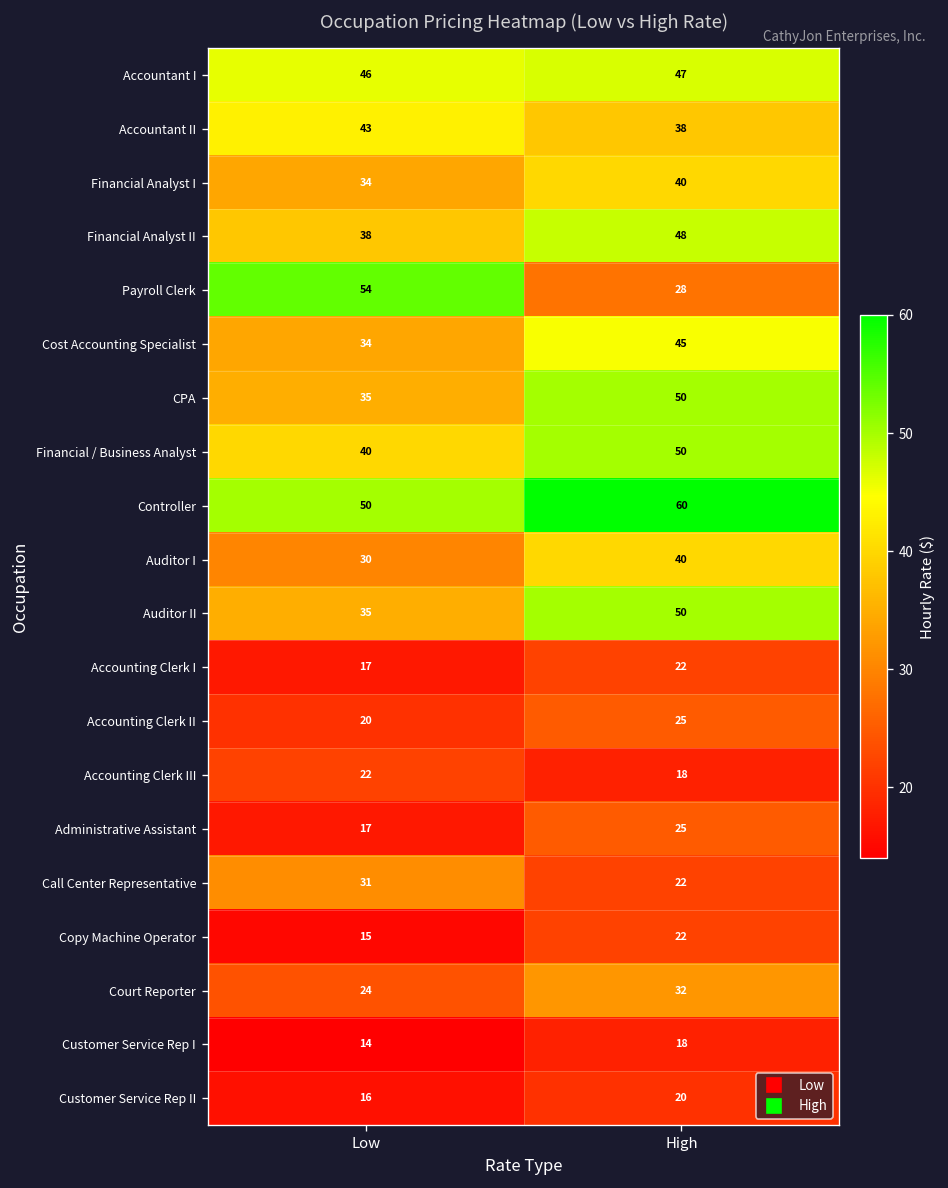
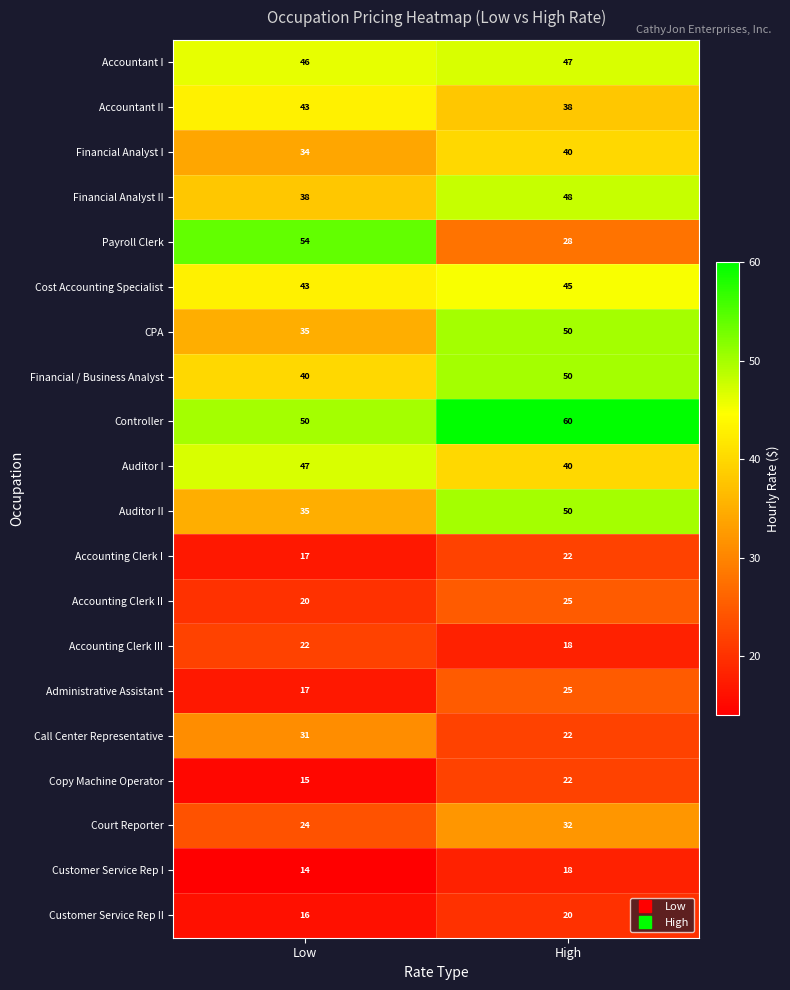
  {
    "Accountant I": {
      "Low": 46,
      "High": 47
    },
    "Accountant II": {
      "Low": 43,
      "High": 38
    },
    "Financial Analyst I": {
      "Low": 34,
      "High": 40
    },
    "Financial Analyst II": {
      "Low": 38,
      "High": 48
    },
    "Payroll Clerk": {
      "Low": 54,
      "High": 28
    },
    "Cost Accounting Specialist": {
-     "Low": 34,
+     "Low": 43,
      "High": 45
    },
    "CPA": {
      "Low": 35,
      "High": 50
    },
    "Financial / Business Analyst": {
      "Low": 40,
      "High": 50
    },
    "Controller": {
      "Low": 50,
      "High": 60
    },
    "Auditor I": {
-     "Low": 30,
+     "Low": 47,
      "High": 40
    },
    "Auditor II": {
      "Low": 35,
      "High": 50
    },
    "Accounting Clerk I": {
      "Low": 17,
      "High": 22
    },
    "Accounting Clerk II": {
      "Low": 20,
      "High": 25
    },
    "Accounting Clerk III": {
      "Low": 22,
      "High": 18
    },
    "Administrative Assistant": {
      "Low": 17,
      "High": 25
    },
    "Call Center Representative": {
      "Low": 31,
      "High": 22
    },
    "Copy Machine Operator": {
      "Low": 15,
      "High": 22
    },
    "Court Reporter": {
      "Low": 24,
      "High": 32
    },
    "Customer Service Rep I": {
      "Low": 14,
      "High": 18
    },
    "Customer Service Rep II": {
      "Low": 16,
      "High": 20
    }
  }
